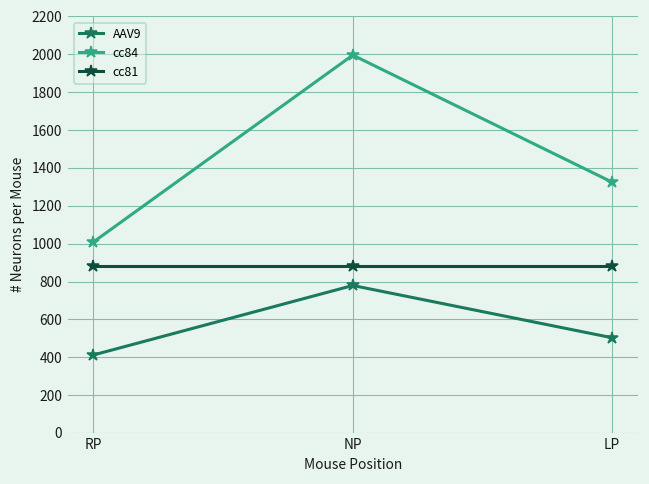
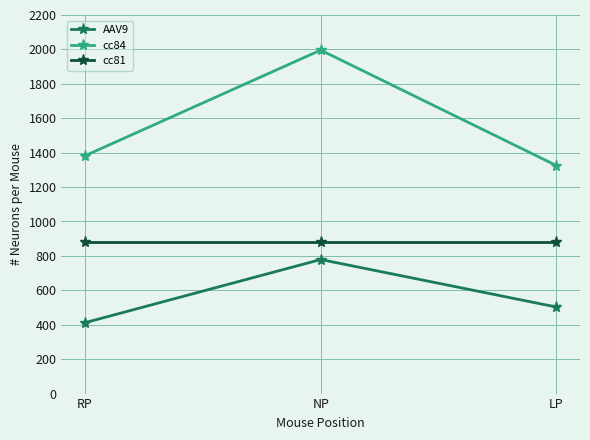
  {
    "cc84": {
-     "RP": 1010,
+     "RP": 1380,
      "NP": 2000,
      "LP": 1330
    }
  }
